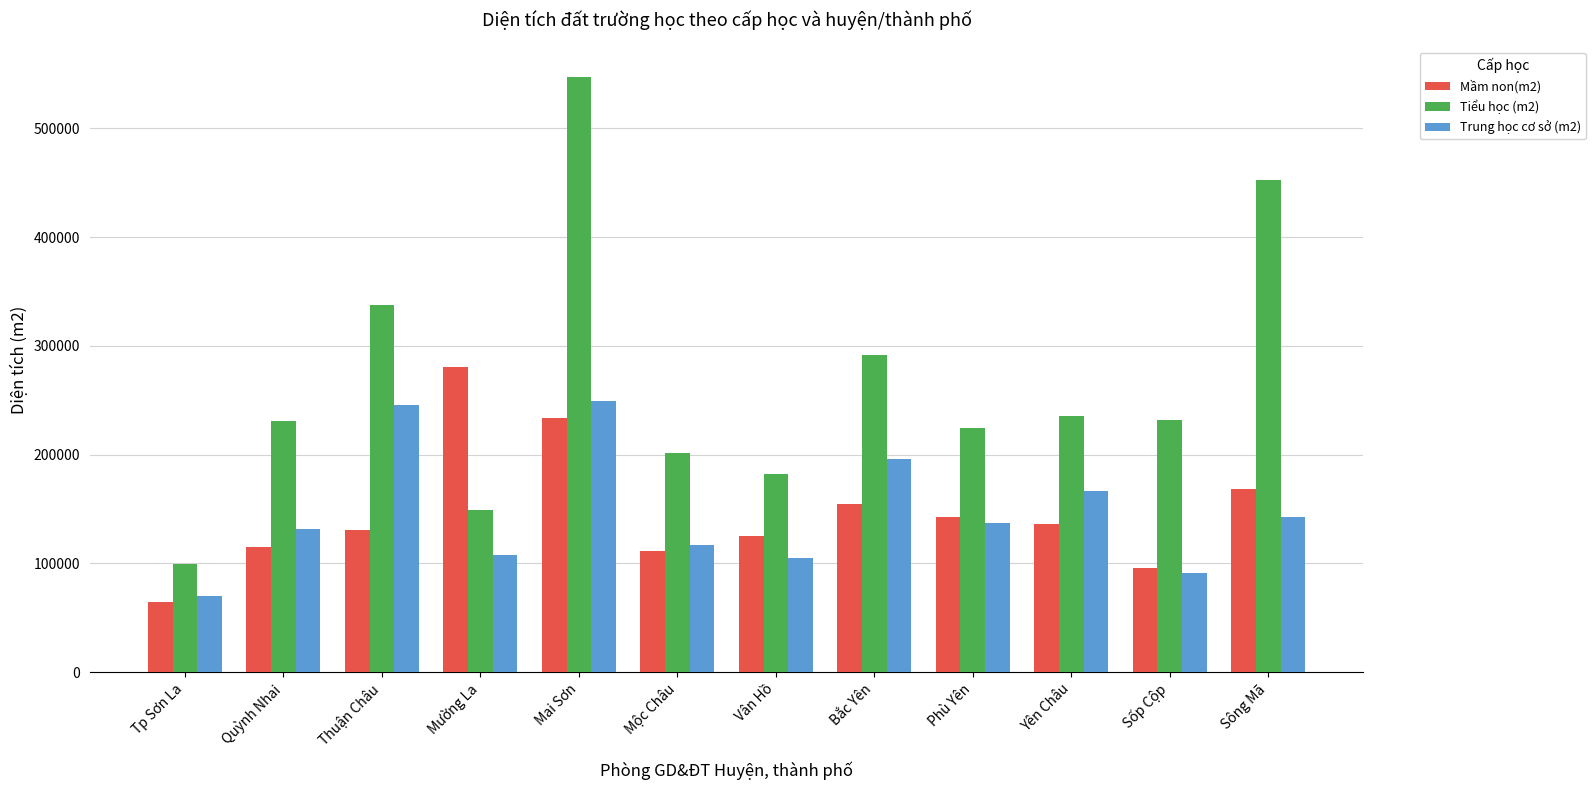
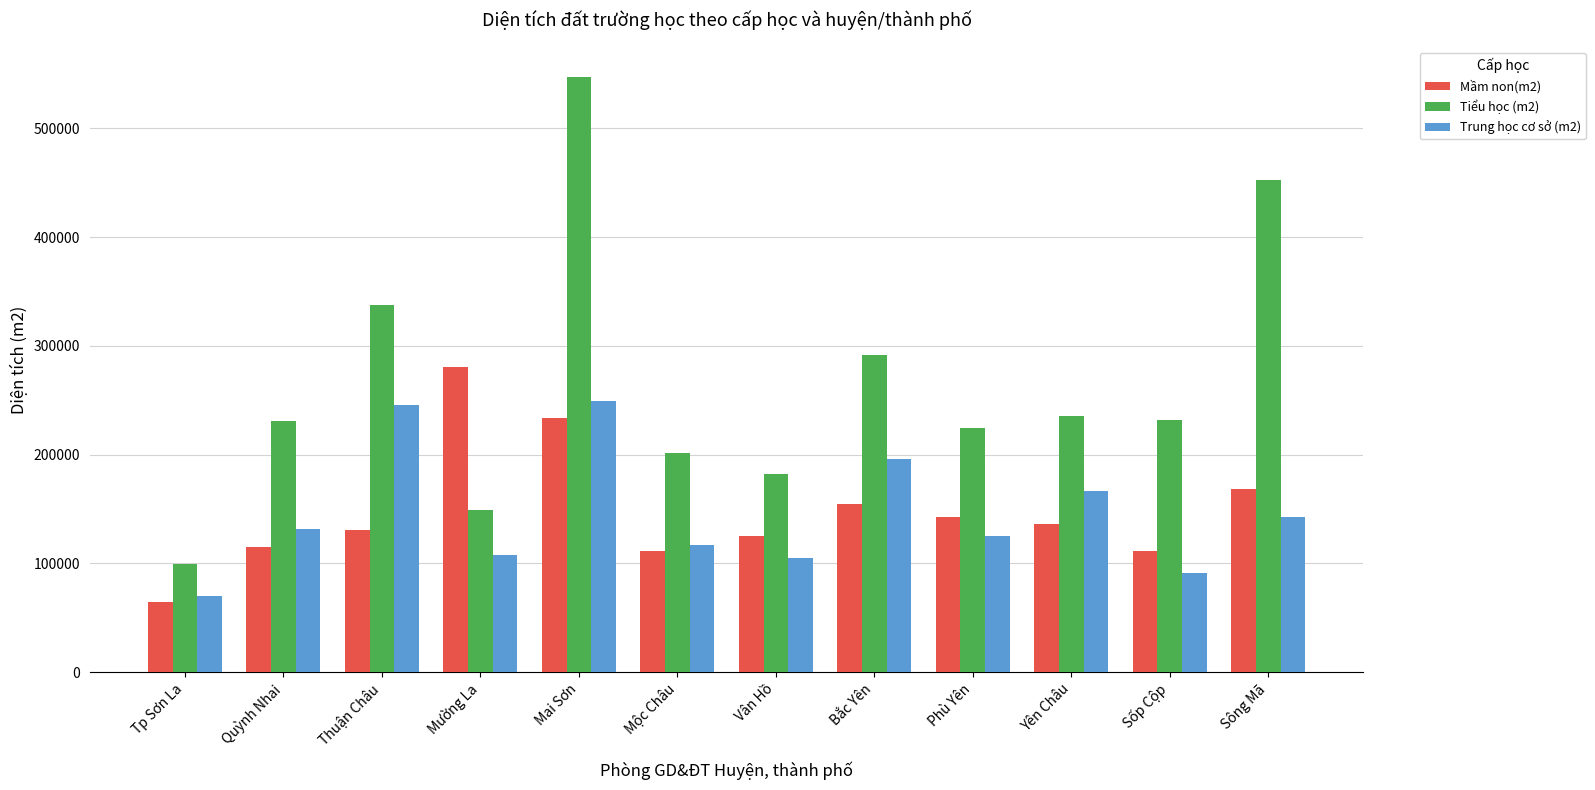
  {
    "Mầm non(m2)": {
      "Tp Sơn La": 64000,
      "Quỳnh Nhai": 115000,
      "Thuận Châu": 131000,
      "Mường La": 281000,
      "Mai Sơn": 234000,
      "Mộc Châu": 112000,
      "Vân Hồ": 125000,
      "Bắc Yên": 154000,
      "Phù Yên": 143000,
      "Yên Châu": 136000,
-     "Sốp Cộp": 96000,
+     "Sốp Cộp": 111000,
      "Sông Mã": 168000
    },
    "Tiểu học (m2)": {
      "Tp Sơn La": 100000,
      "Quỳnh Nhai": 231000,
      "Thuận Châu": 338000,
      "Mường La": 149000,
      "Mai Sơn": 548000,
      "Mộc Châu": 201000,
      "Vân Hồ": 182000,
      "Bắc Yên": 291000,
      "Phù Yên": 224000,
      "Yên Châu": 235000,
      "Sốp Cộp": 232000,
      "Sông Mã": 452000
    },
    "Trung học cơ sở (m2)": {
      "Tp Sơn La": 70000,
      "Quỳnh Nhai": 131000,
      "Thuận Châu": 246000,
      "Mường La": 108000,
      "Mai Sơn": 249000,
      "Mộc Châu": 117000,
      "Vân Hồ": 105000,
      "Bắc Yên": 196000,
-     "Phù Yên": 138000,
+     "Phù Yên": 125000,
      "Yên Châu": 166000,
      "Sốp Cộp": 91000,
      "Sông Mã": 142000
    }
  }
